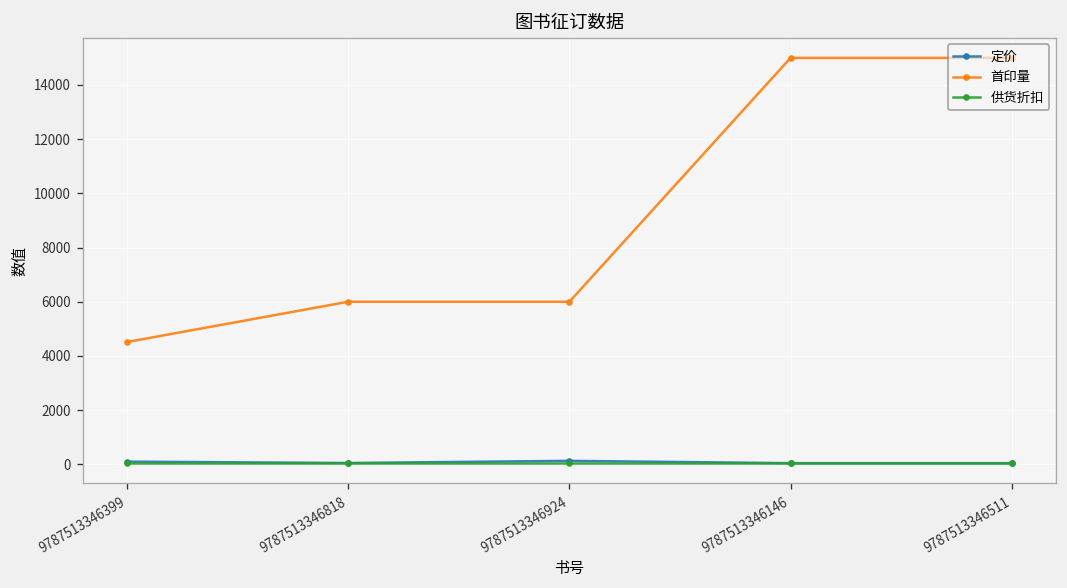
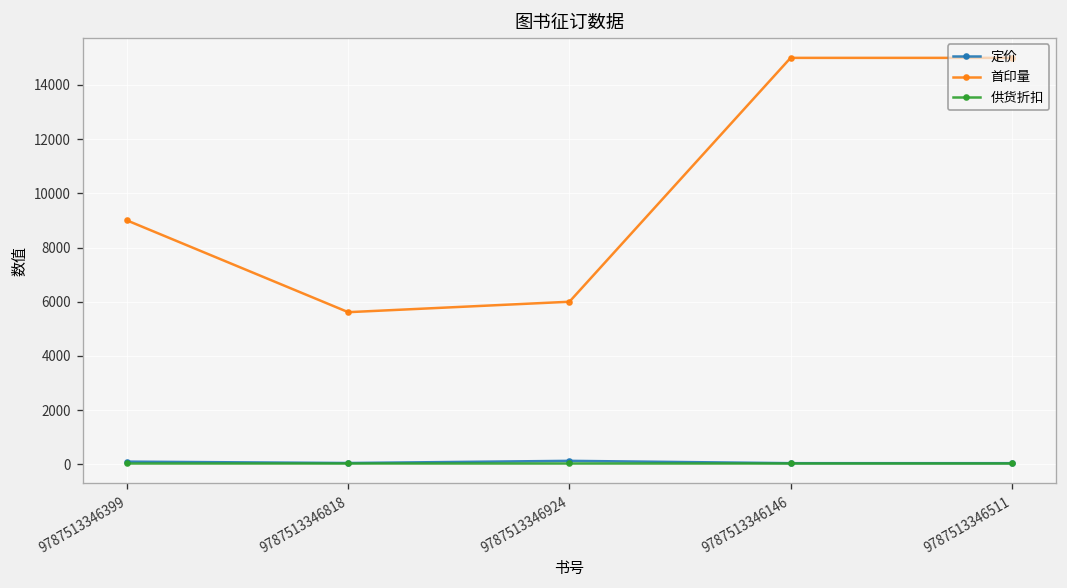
  {
    "首印量": {
-     "9787513346399": 4500,
-     "9787513346818": 6000,
+     "9787513346399": 9000,
+     "9787513346818": 5600,
      "9787513346924": 6000,
      "9787513346146": 15000
    }
  }
